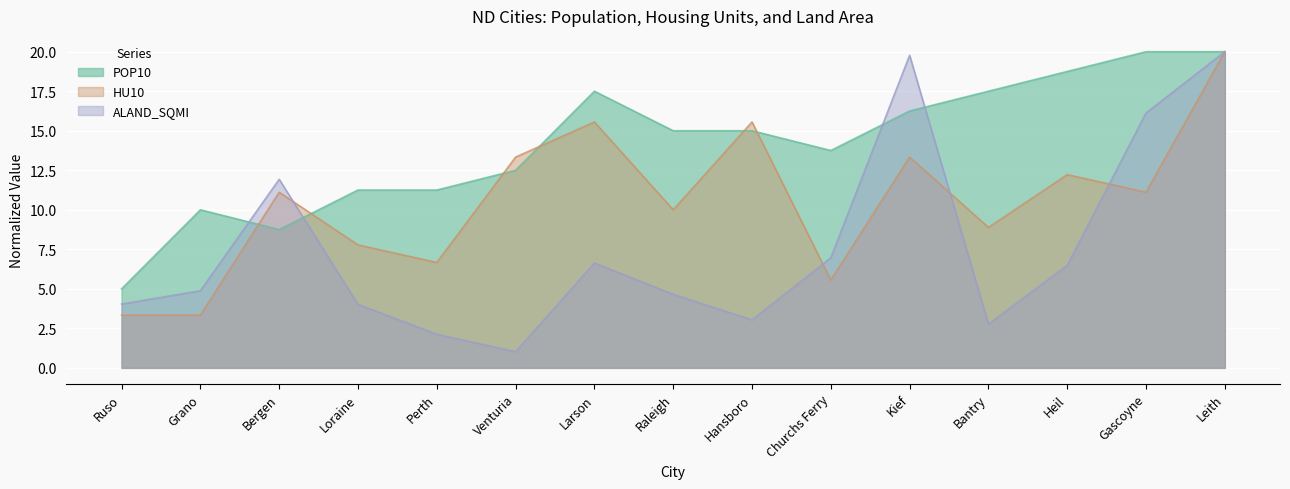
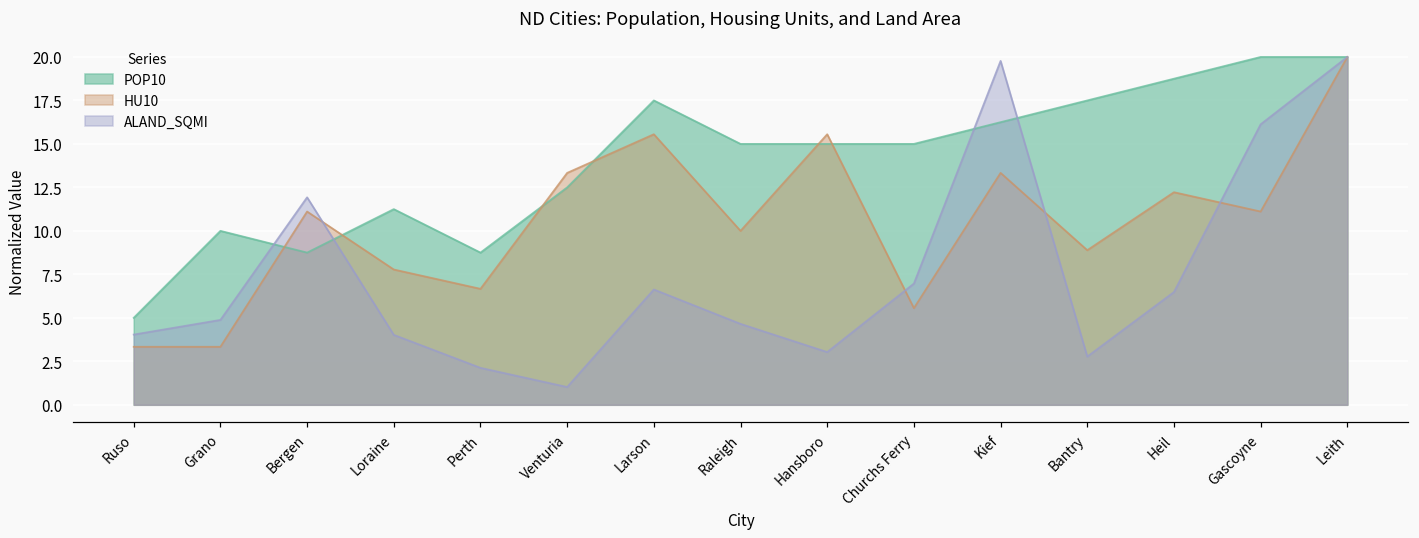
  {
    "POP10": {
      "Ruso": 5.0,
      "Grano": 10.0,
      "Bergen": 8.8,
      "Loraine": 11.3,
-     "Perth": 11.3,
+     "Perth": 8.8,
      "Venturia": 12.5,
      "Larson": 17.5,
      "Raleigh": 15.0,
      "Hansboro": 15.0,
-     "Churchs Ferry": 13.8,
+     "Churchs Ferry": 15.0,
      "Kief": 16.3,
      "Bantry": 17.5,
      "Heil": 18.8,
      "Gascoyne": 20.0
    },
    "HU10": {
      "Ruso": 3.3,
      "Grano": 3.3,
      "Bergen": 11.1,
      "Loraine": 7.8,
      "Perth": 6.7,
      "Venturia": 13.3,
      "Larson": 15.6,
      "Raleigh": 10.0,
      "Hansboro": 15.6,
      "Churchs Ferry": 5.6,
      "Kief": 13.3,
      "Bantry": 8.9,
      "Heil": 12.2,
      "Gascoyne": 11.1
    },
    "ALAND_SQMI": {
      "Ruso": 4.0,
      "Grano": 4.9,
      "Bergen": 11.9,
      "Loraine": 4.0,
      "Perth": 2.1,
      "Venturia": 1.0,
      "Larson": 6.6,
      "Raleigh": 4.7,
      "Hansboro": 3.0,
      "Churchs Ferry": 7.0,
      "Kief": 19.8,
      "Bantry": 2.8,
      "Heil": 6.5,
      "Gascoyne": 16.1
    }
  }
